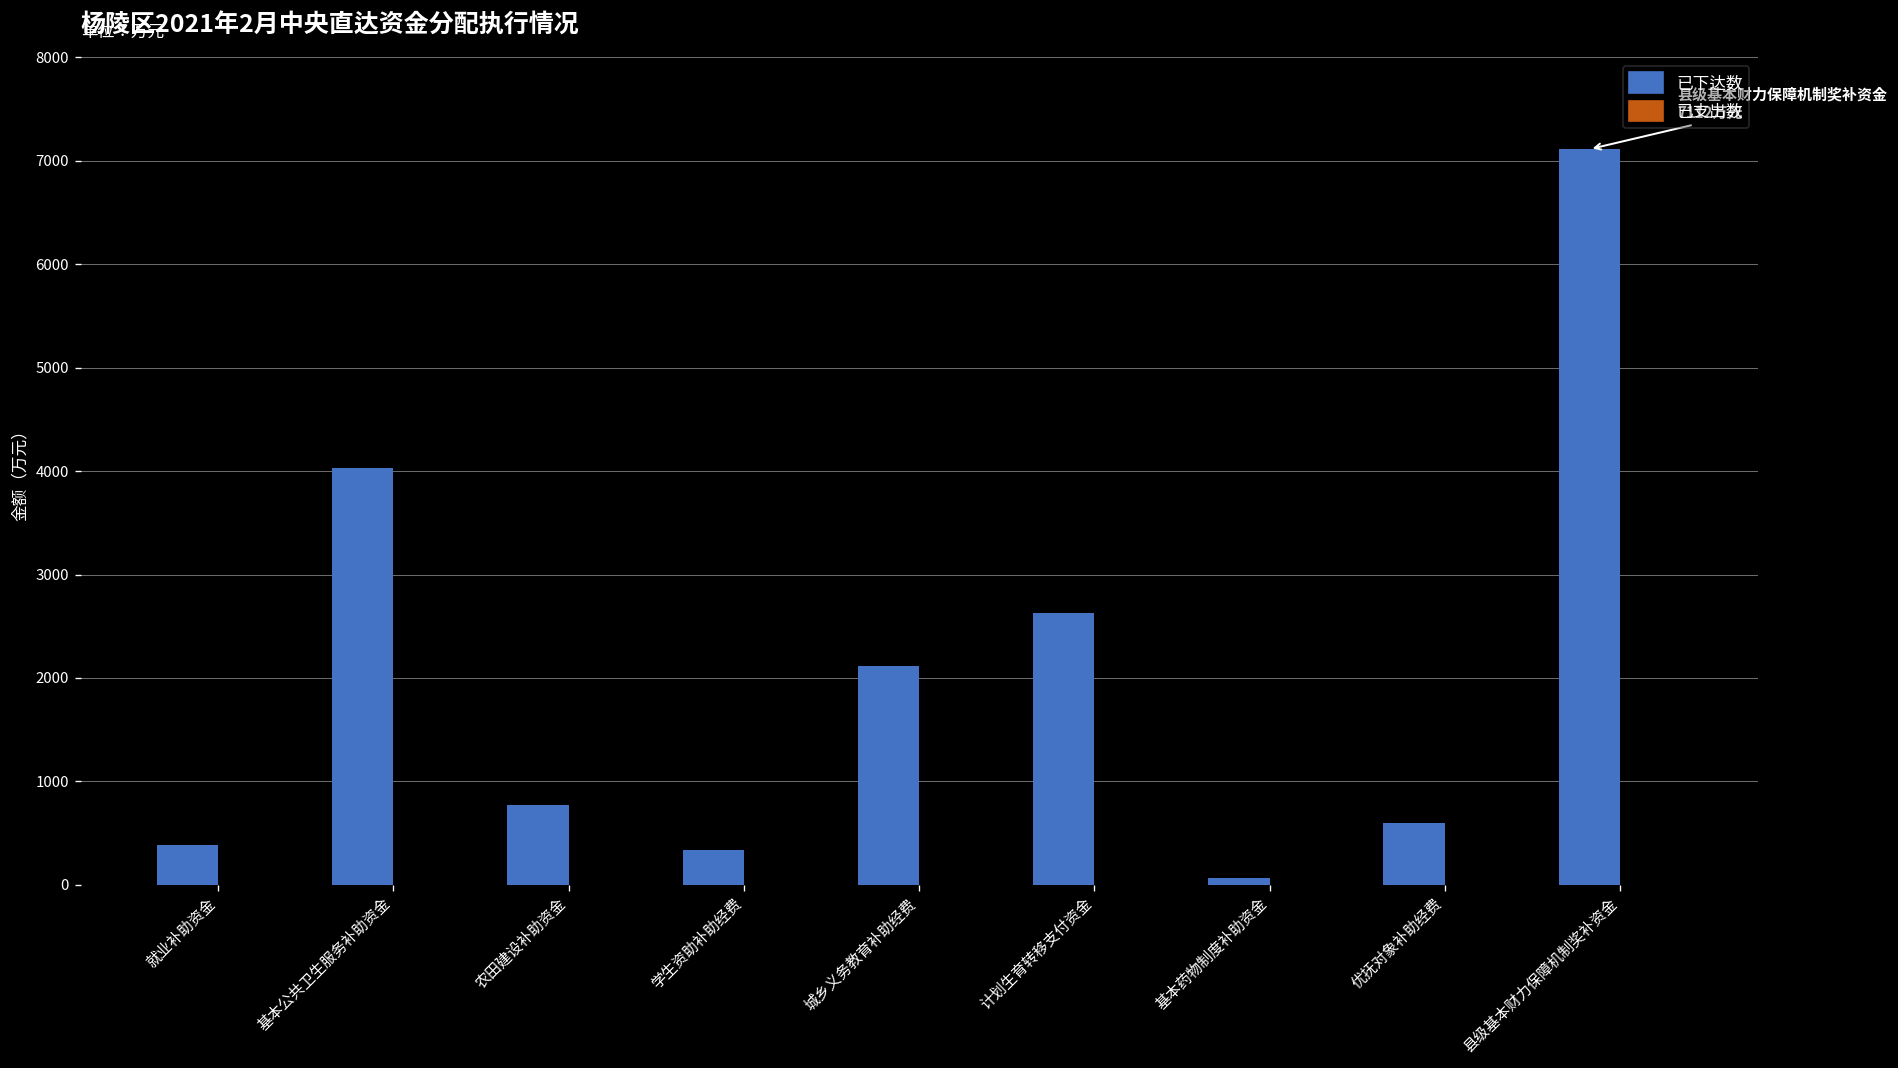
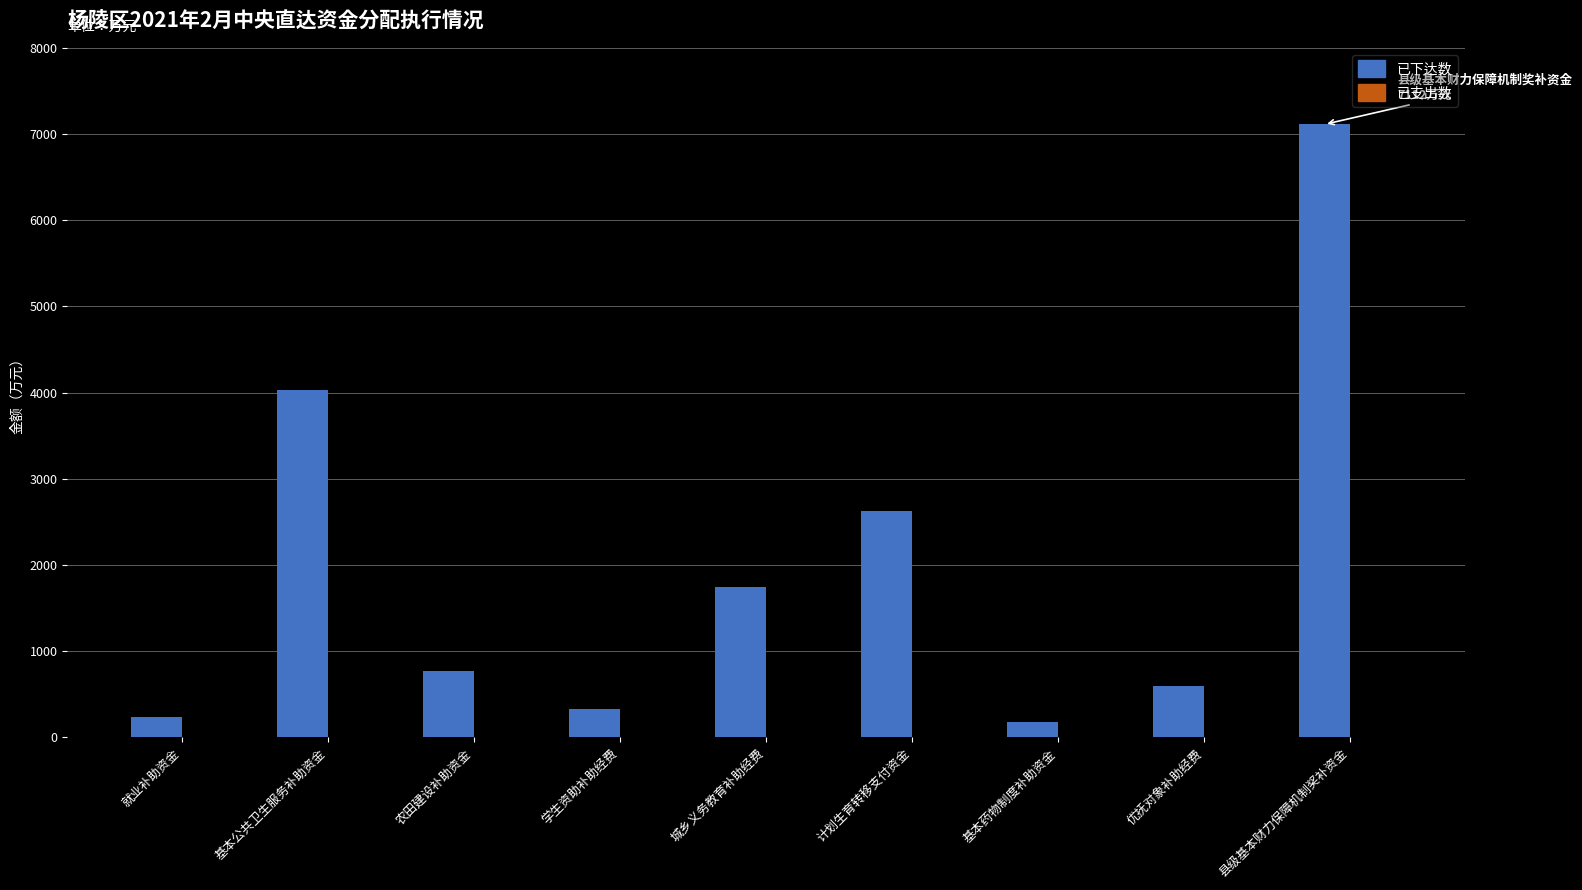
  {
    "已下达数": {
-     "就业补助资金": 400,
+     "就业补助资金": 200,
      "基本公共卫生服务补助资金": 4000,
      "农田建设补助资金": 800,
      "学生资助补助经费": 300,
-     "城乡义务教育补助经费": 2100,
+     "城乡义务教育补助经费": 1700,
      "计划生育转移支付资金": 2600,
-     "基本药物制度补助资金": 100,
+     "基本药物制度补助资金": 200,
      "优抚对象补助经费": 600
    },
    "已支出数": {
      "就业补助资金": 0,
      "基本公共卫生服务补助资金": 0,
      "农田建设补助资金": 0,
      "学生资助补助经费": 0,
      "城乡义务教育补助经费": 0,
      "计划生育转移支付资金": 0,
      "基本药物制度补助资金": 0,
      "优抚对象补助经费": 0,
      "县级基本财力保障机制奖补资金": 0
    }
  }
